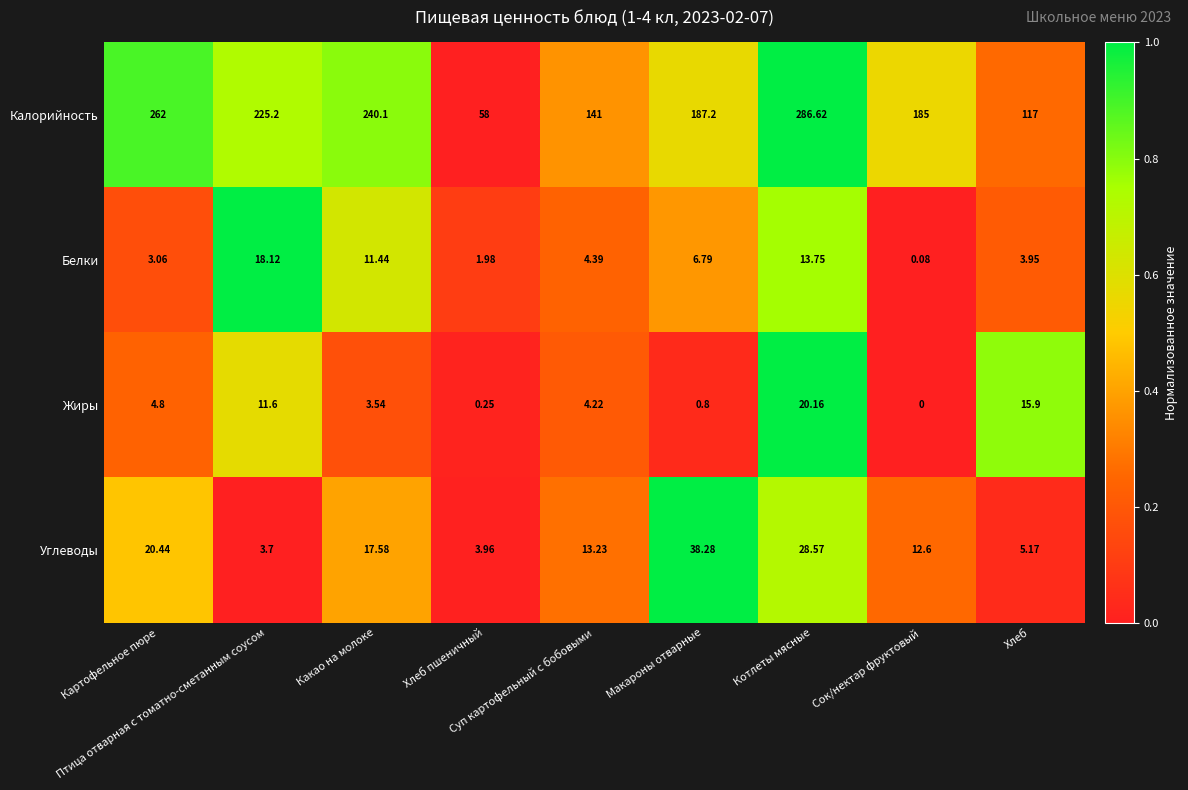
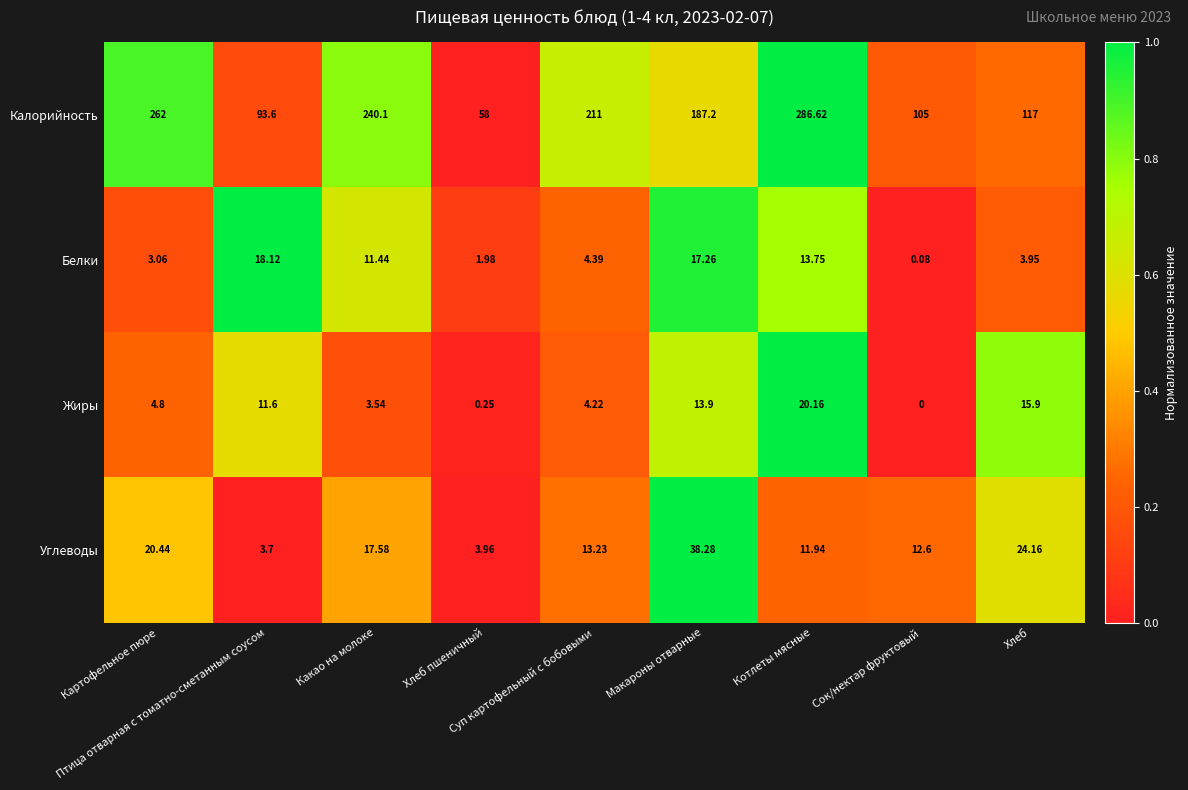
  {
    "Калорийность": {
      "Картофельное пюре": 262,
-     "Птица отварная с томатно-сметанным соусом": 225.2,
+     "Птица отварная с томатно-сметанным соусом": 93.6,
      "Какао на молоке": 240.1,
      "Хлеб пшеничный": 58,
-     "Суп картофельный с бобовыми": 141,
+     "Суп картофельный с бобовыми": 211,
      "Макароны отварные": 187.2,
      "Котлеты мясные": 286.62,
-     "Сок/нектар фруктовый": 185,
+     "Сок/нектар фруктовый": 105,
      "Хлеб": 117
    },
    "Белки": {
      "Картофельное пюре": 3.06,
      "Птица отварная с томатно-сметанным соусом": 18.12,
      "Какао на молоке": 11.44,
      "Хлеб пшеничный": 1.98,
      "Суп картофельный с бобовыми": 4.39,
-     "Макароны отварные": 6.79,
+     "Макароны отварные": 17.26,
      "Котлеты мясные": 13.75,
      "Сок/нектар фруктовый": 0.08,
      "Хлеб": 3.95
    },
    "Жиры": {
      "Картофельное пюре": 4.8,
      "Птица отварная с томатно-сметанным соусом": 11.6,
      "Какао на молоке": 3.54,
      "Хлеб пшеничный": 0.25,
      "Суп картофельный с бобовыми": 4.22,
-     "Макароны отварные": 0.8,
+     "Макароны отварные": 13.9,
      "Котлеты мясные": 20.16,
      "Сок/нектар фруктовый": 0,
      "Хлеб": 15.9
    },
    "Углеводы": {
      "Картофельное пюре": 20.44,
      "Птица отварная с томатно-сметанным соусом": 3.7,
      "Какао на молоке": 17.58,
      "Хлеб пшеничный": 3.96,
      "Суп картофельный с бобовыми": 13.23,
      "Макароны отварные": 38.28,
-     "Котлеты мясные": 28.57,
+     "Котлеты мясные": 11.94,
      "Сок/нектар фруктовый": 12.6,
-     "Хлеб": 5.17
+     "Хлеб": 24.16
    }
  }
